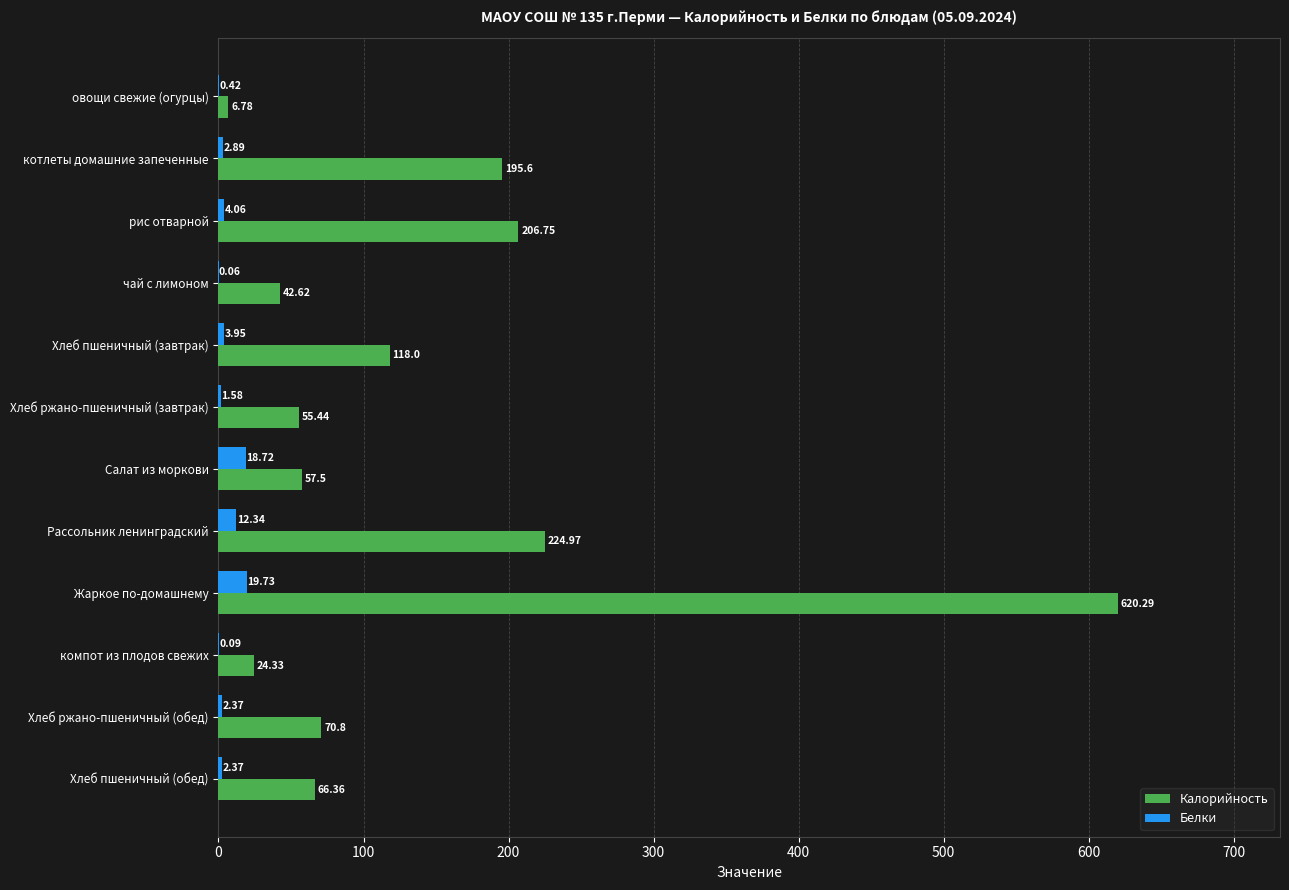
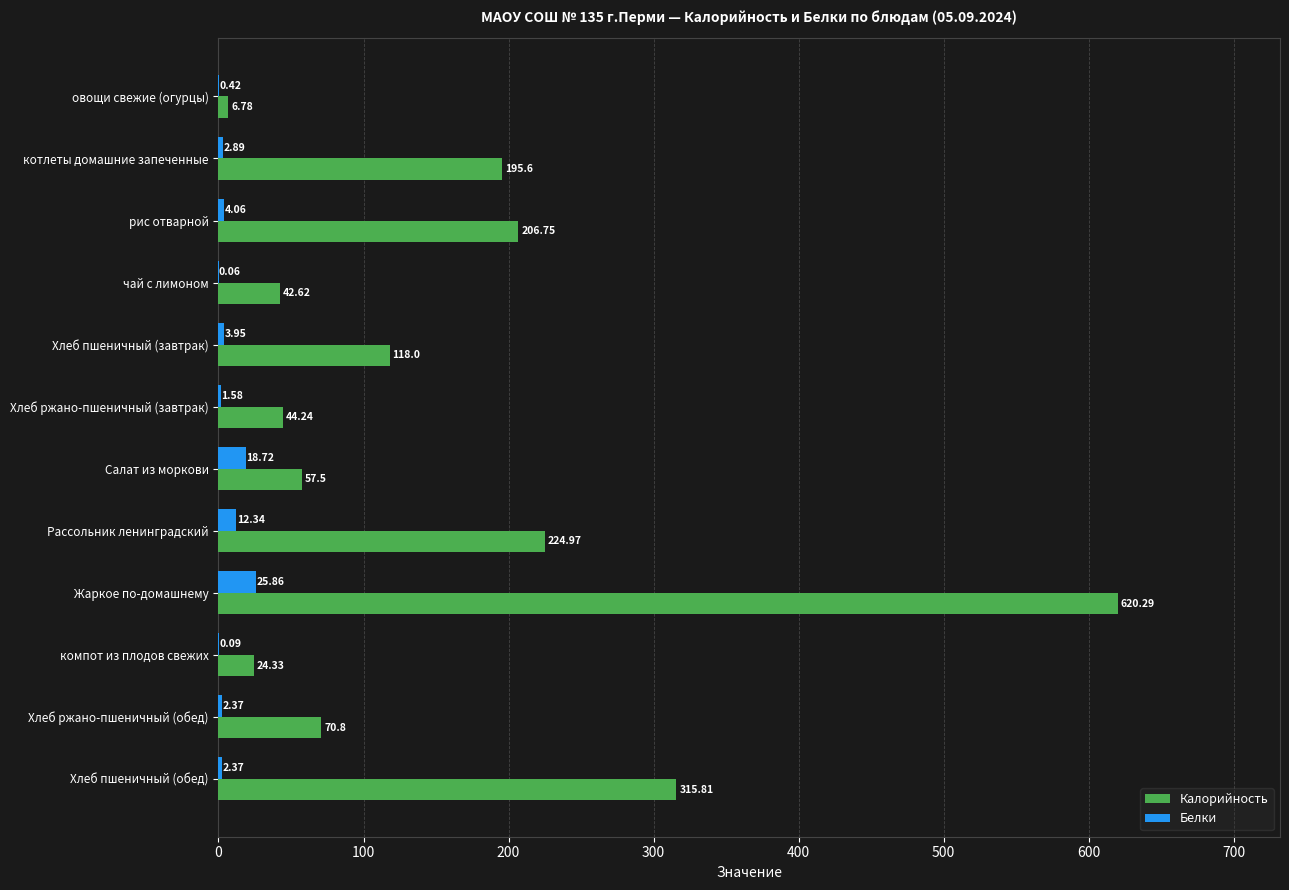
  {
    "Калорийность": {
      "овощи свежие (огурцы)": 6.78,
      "котлеты домашние запеченные": 195.6,
      "рис отварной": 206.75,
      "чай с лимоном": 42.62,
      "Хлеб пшеничный (завтрак)": 118.0,
-     "Хлеб ржано-пшеничный (завтрак)": 55.44,
+     "Хлеб ржано-пшеничный (завтрак)": 44.24,
      "Салат из моркови": 57.5,
      "Рассольник ленинградский": 224.97,
      "Жаркое по-домашнему": 620.29,
      "компот из плодов свежих": 24.33,
      "Хлеб ржано-пшеничный (обед)": 70.8,
-     "Хлеб пшеничный (обед)": 66.36
+     "Хлеб пшеничный (обед)": 315.81
    },
    "Белки": {
      "овощи свежие (огурцы)": 0.42,
      "котлеты домашние запеченные": 2.89,
      "рис отварной": 4.06,
      "чай с лимоном": 0.06,
      "Хлеб пшеничный (завтрак)": 3.95,
      "Хлеб ржано-пшеничный (завтрак)": 1.58,
      "Салат из моркови": 18.72,
      "Рассольник ленинградский": 12.34,
-     "Жаркое по-домашнему": 19.73,
+     "Жаркое по-домашнему": 25.86,
      "компот из плодов свежих": 0.09,
      "Хлеб ржано-пшеничный (обед)": 2.37,
      "Хлеб пшеничный (обед)": 2.37
    }
  }
